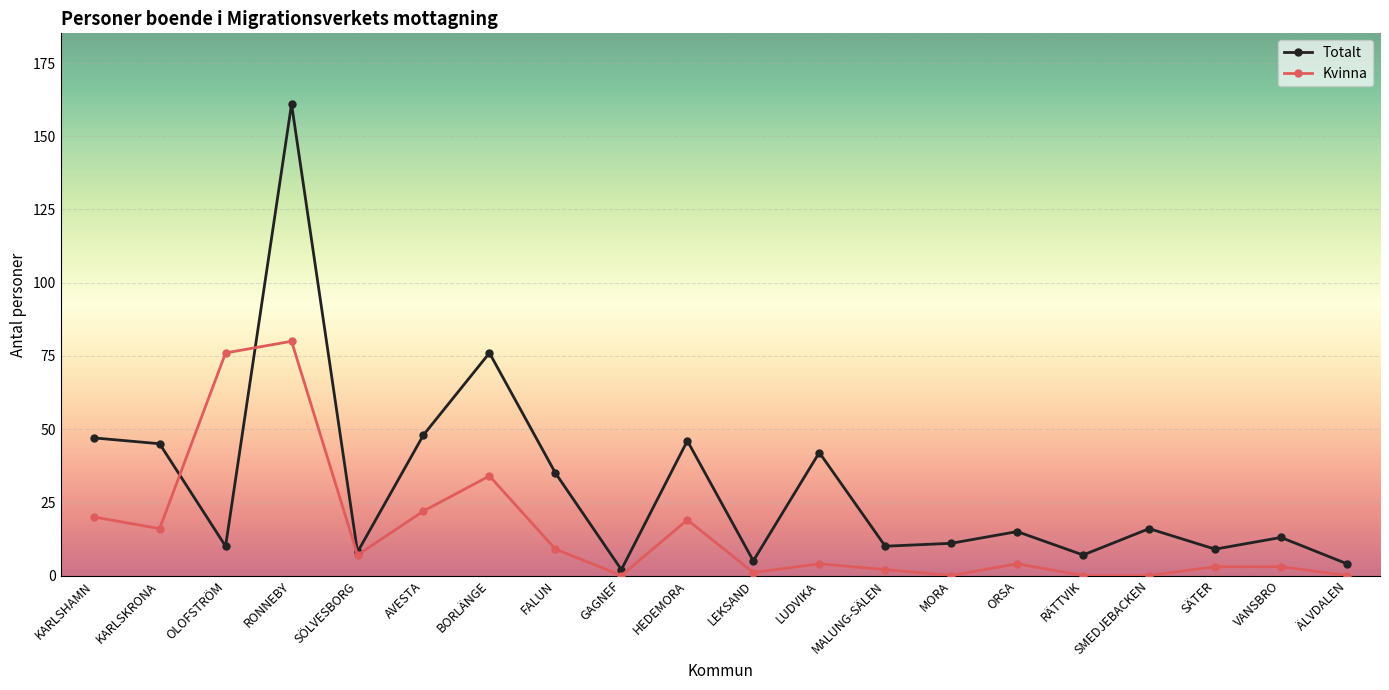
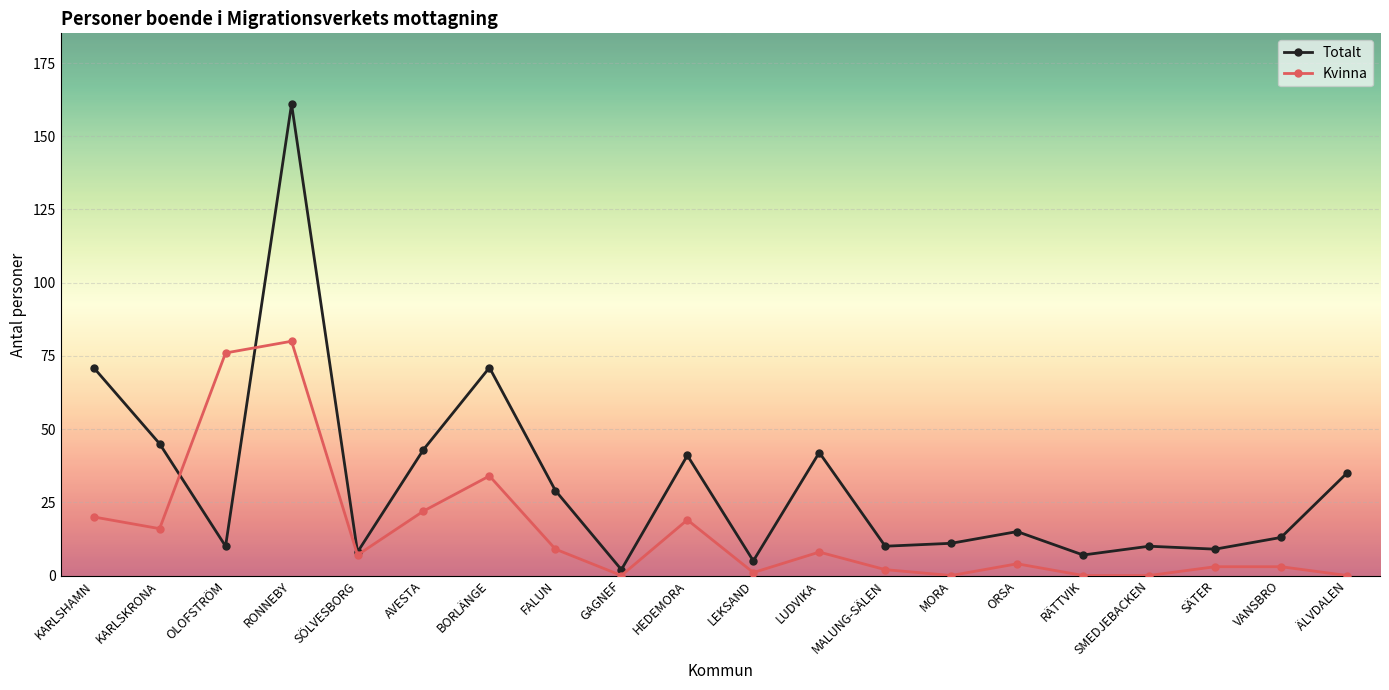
  {
    "Totalt": {
-     "KARLSHAMN": 47,
+     "KARLSHAMN": 71,
      "KARLSKRONA": 45,
      "OLOFSTRÖM": 10,
      "RONNEBY": 161,
      "SÖLVESBORG": 8,
-     "AVESTA": 48,
-     "BORLÄNGE": 76,
-     "FALUN": 35,
+     "AVESTA": 43,
+     "BORLÄNGE": 71,
+     "FALUN": 29,
      "GAGNEF": 2,
-     "HEDEMORA": 46,
+     "HEDEMORA": 41,
      "LEKSAND": 5,
      "LUDVIKA": 42,
      "MALUNG-SÄLEN": 10,
      "MORA": 11,
      "ORSA": 15,
      "RÄTTVIK": 7,
-     "SMEDJEBACKEN": 16,
+     "SMEDJEBACKEN": 10,
      "SÄTER": 9,
      "VANSBRO": 13,
-     "ÄLVDALEN": 4
+     "ÄLVDALEN": 35
    },
    "Kvinna": {
      "KARLSHAMN": 20,
      "KARLSKRONA": 16,
      "OLOFSTRÖM": 76,
      "RONNEBY": 80,
      "SÖLVESBORG": 7,
      "AVESTA": 22,
      "BORLÄNGE": 34,
      "FALUN": 9,
      "GAGNEF": 0,
      "HEDEMORA": 19,
      "LEKSAND": 1,
-     "LUDVIKA": 4,
+     "LUDVIKA": 8,
      "MALUNG-SÄLEN": 2,
      "MORA": 0,
      "ORSA": 4,
      "RÄTTVIK": 0,
      "SMEDJEBACKEN": 0,
      "SÄTER": 3,
      "VANSBRO": 3,
      "ÄLVDALEN": 0
    }
  }
